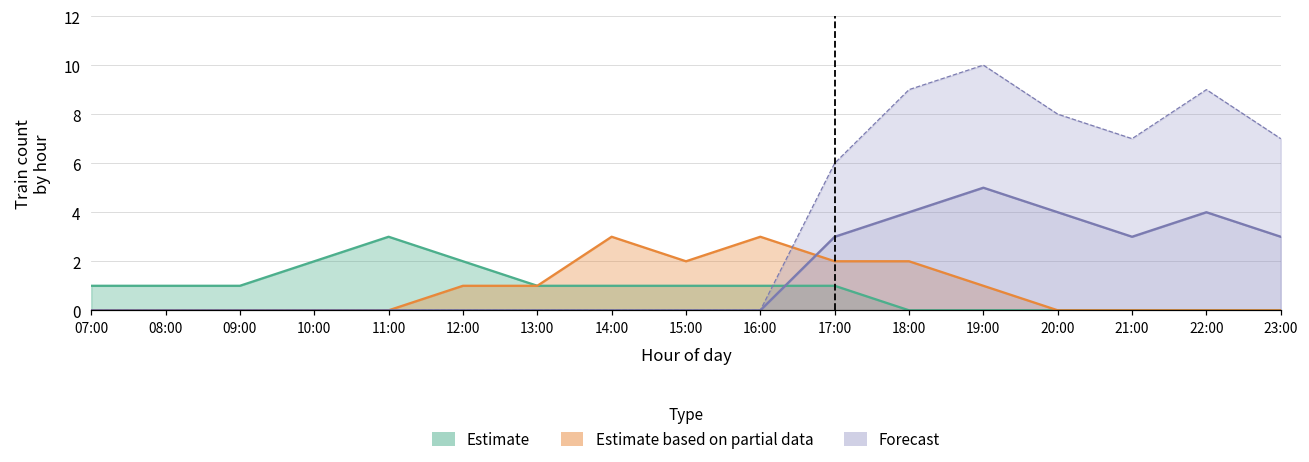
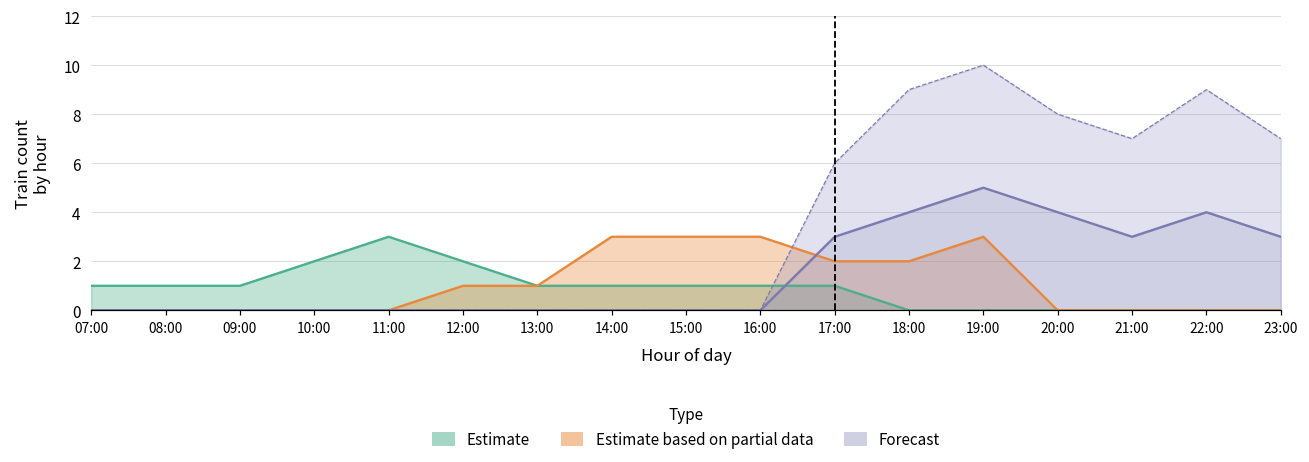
  {
    "Estimate based on partial data": {
      "12:00": 1,
      "14:00": 3,
-     "15:00": 2,
+     "15:00": 3,
      "16:00": 3,
      "17:00": 2,
      "18:00": 2,
-     "19:00": 1
+     "19:00": 3
    }
  }
